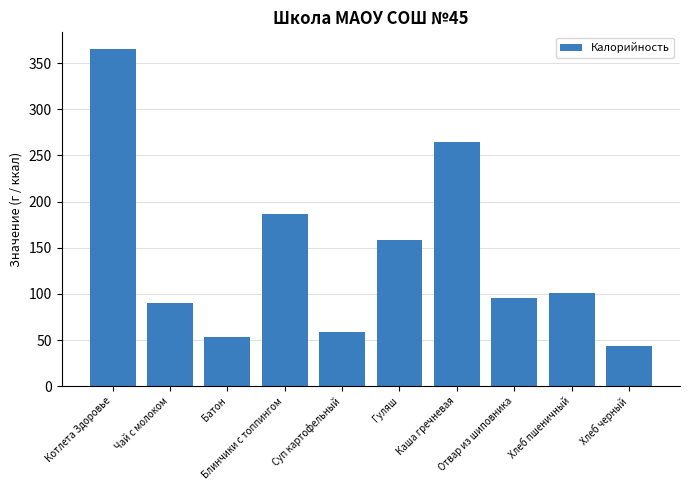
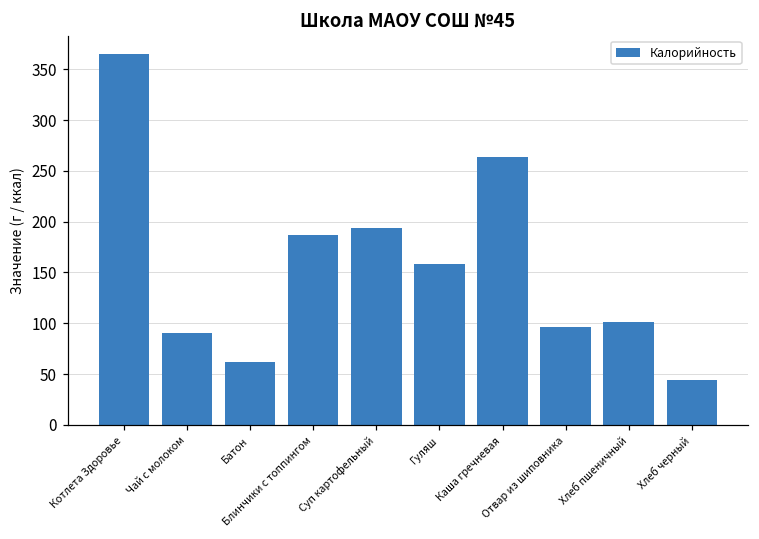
  {
    "Котлета Здоровье": 370,
    "Чай с молоком": 90,
-   "Батон": 50,
+   "Батон": 60,
    "Блинчики с топпингом": 190,
-   "Суп картофельный": 60,
+   "Суп картофельный": 190,
    "Гуляш": 160,
    "Каша гречневая": 260,
    "Отвар из шиповника": 100,
    "Хлеб пшеничный": 100,
    "Хлеб черный": 40
  }
